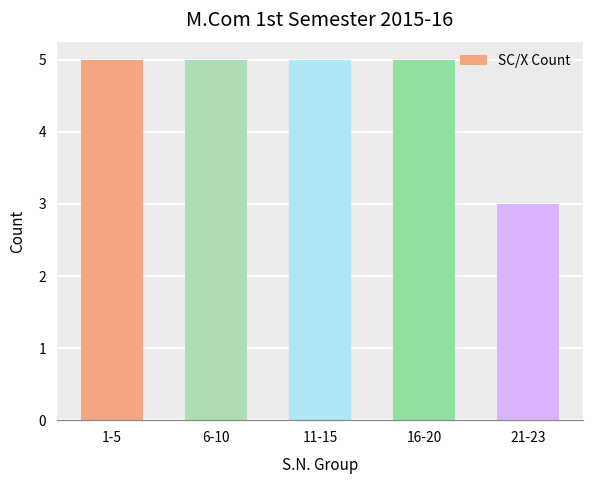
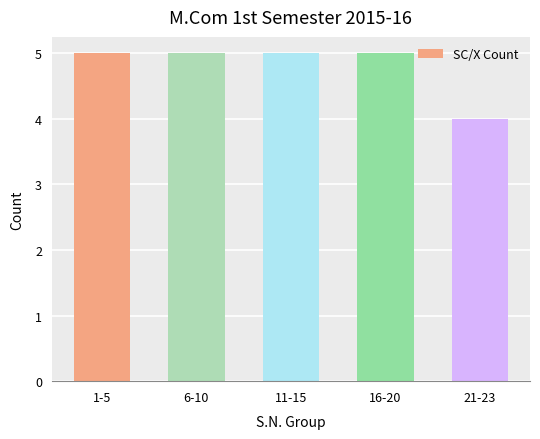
  {
    "1-5": 5,
    "6-10": 5,
    "11-15": 5,
    "16-20": 5,
-   "21-23": 3
+   "21-23": 4
  }
